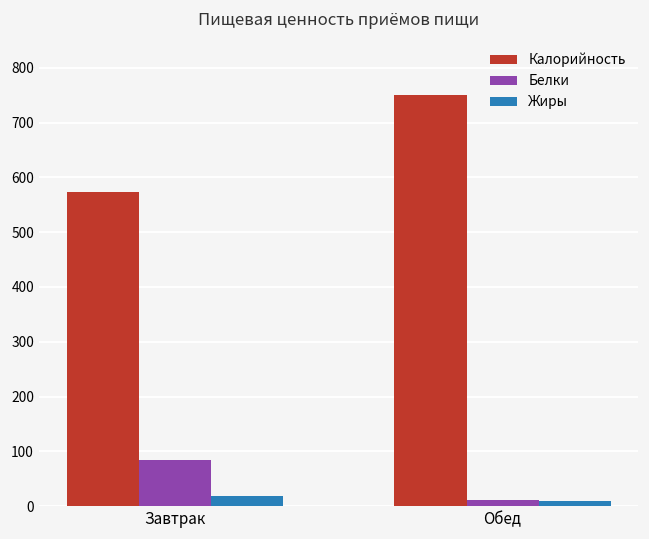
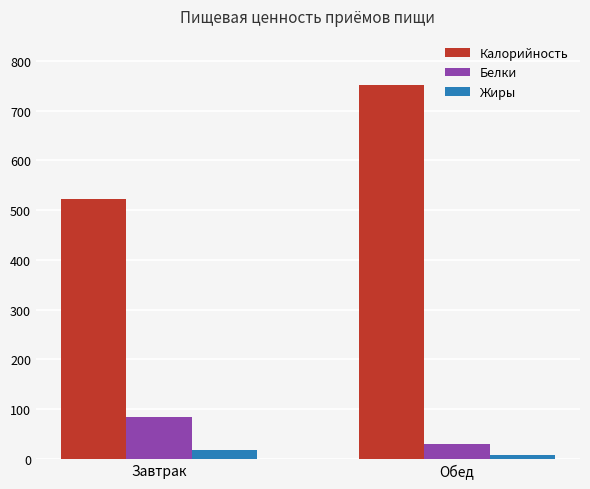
  {
    "Калорийность": {
-     "Завтрак": 570,
+     "Завтрак": 520,
      "Обед": 750
    },
    "Белки": {
      "Завтрак": 80,
-     "Обед": 10
+     "Обед": 30
    },
    "Жиры": {
      "Завтрак": 20,
      "Обед": 10
    }
  }
